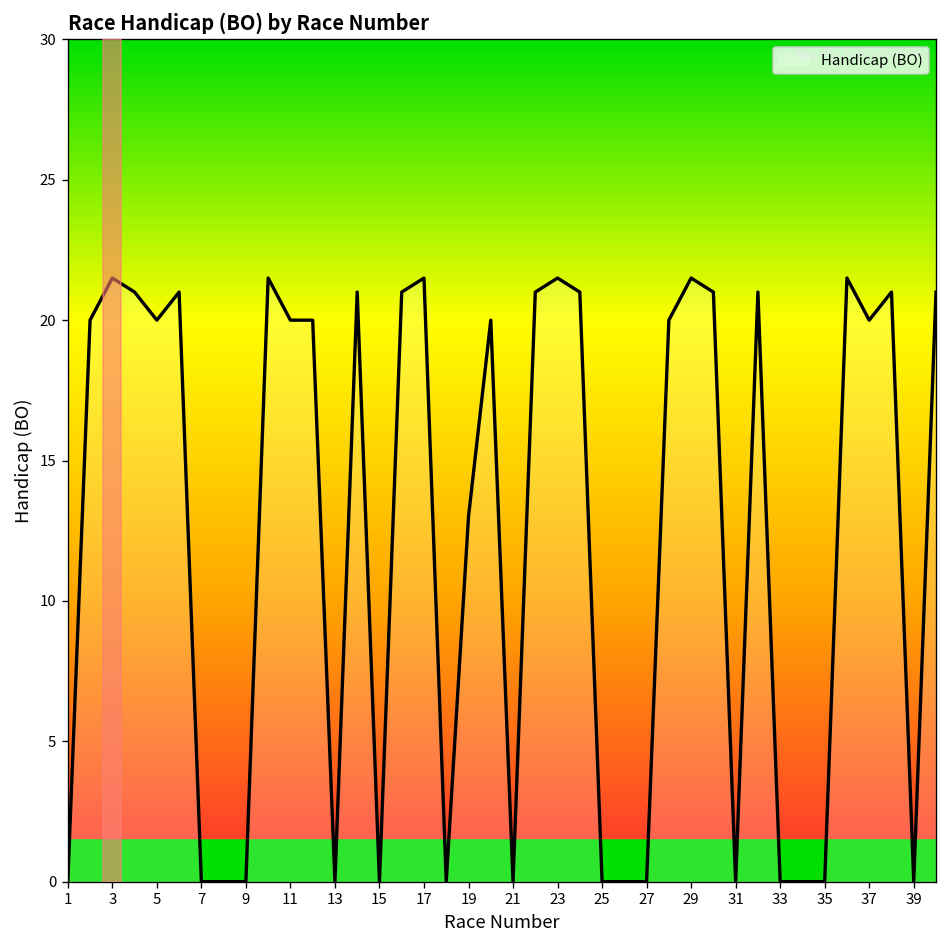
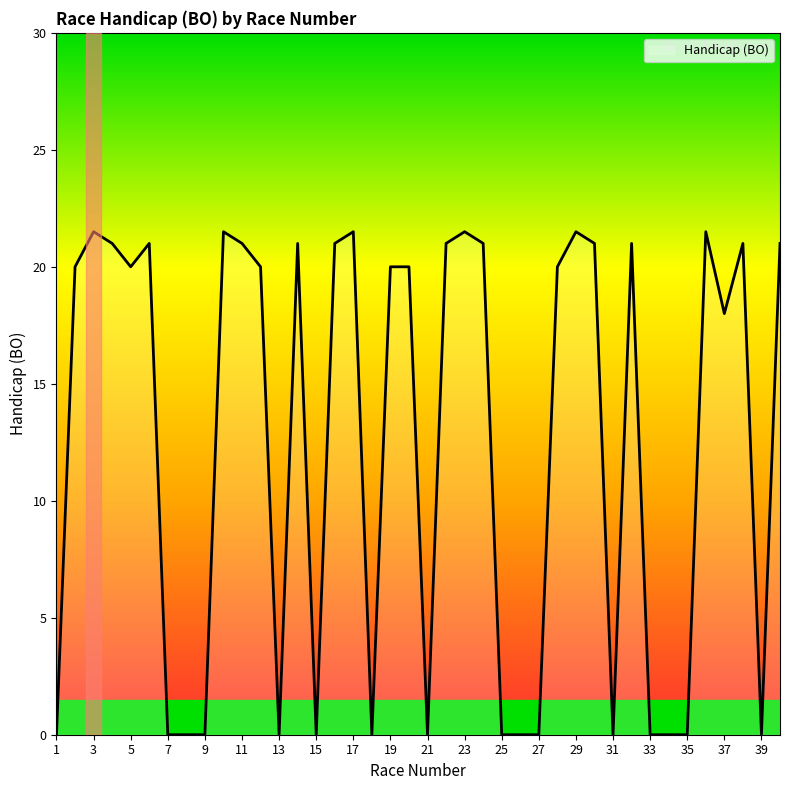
  {
    "5": 20,
-   "11": 20,
+   "11": 21,
    "17": 21.5,
-   "19": 13,
+   "19": 20,
    "23": 21.5,
    "29": 21.5,
-   "37": 20
+   "37": 18
  }
